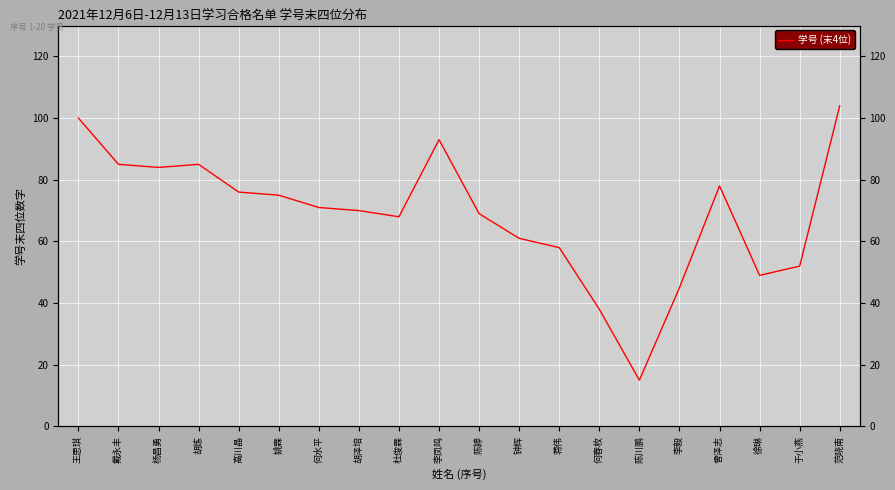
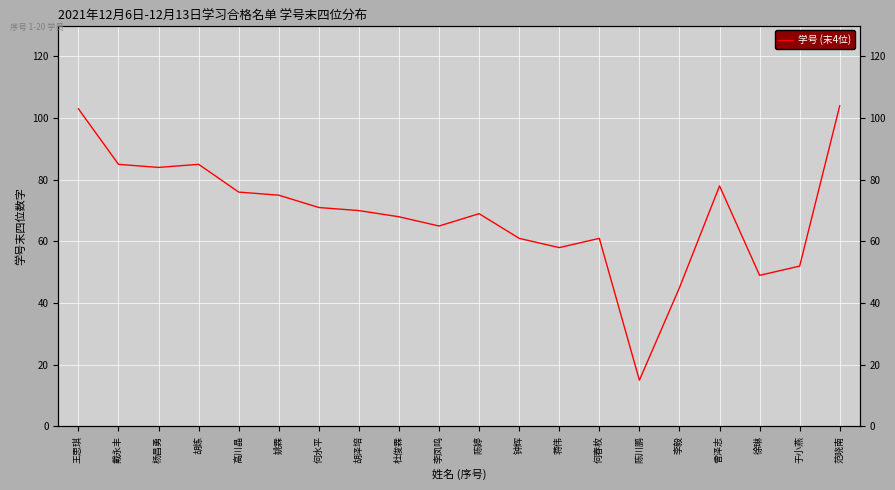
  {
-   "王思琪": 100,
+   "王思琪": 103,
    "戴永丰": 85,
    "杨昌勇": 84,
    "胡炼": 85,
    "高川晶": 76,
    "姚霖": 75,
    "何水平": 71,
    "胡泽培": 70,
    "杜俊霖": 68,
-   "李凤鸣": 93,
+   "李凤鸣": 65,
    "陈婷": 69,
    "钟辉": 61,
    "蒋伟": 58,
-   "何春枚": 38,
+   "何春枚": 61,
    "陈川鹏": 15,
    "李毅": 45,
    "曾泽志": 78,
    "徐琳": 49,
    "于小燕": 52,
    "范晓南": 104
  }
